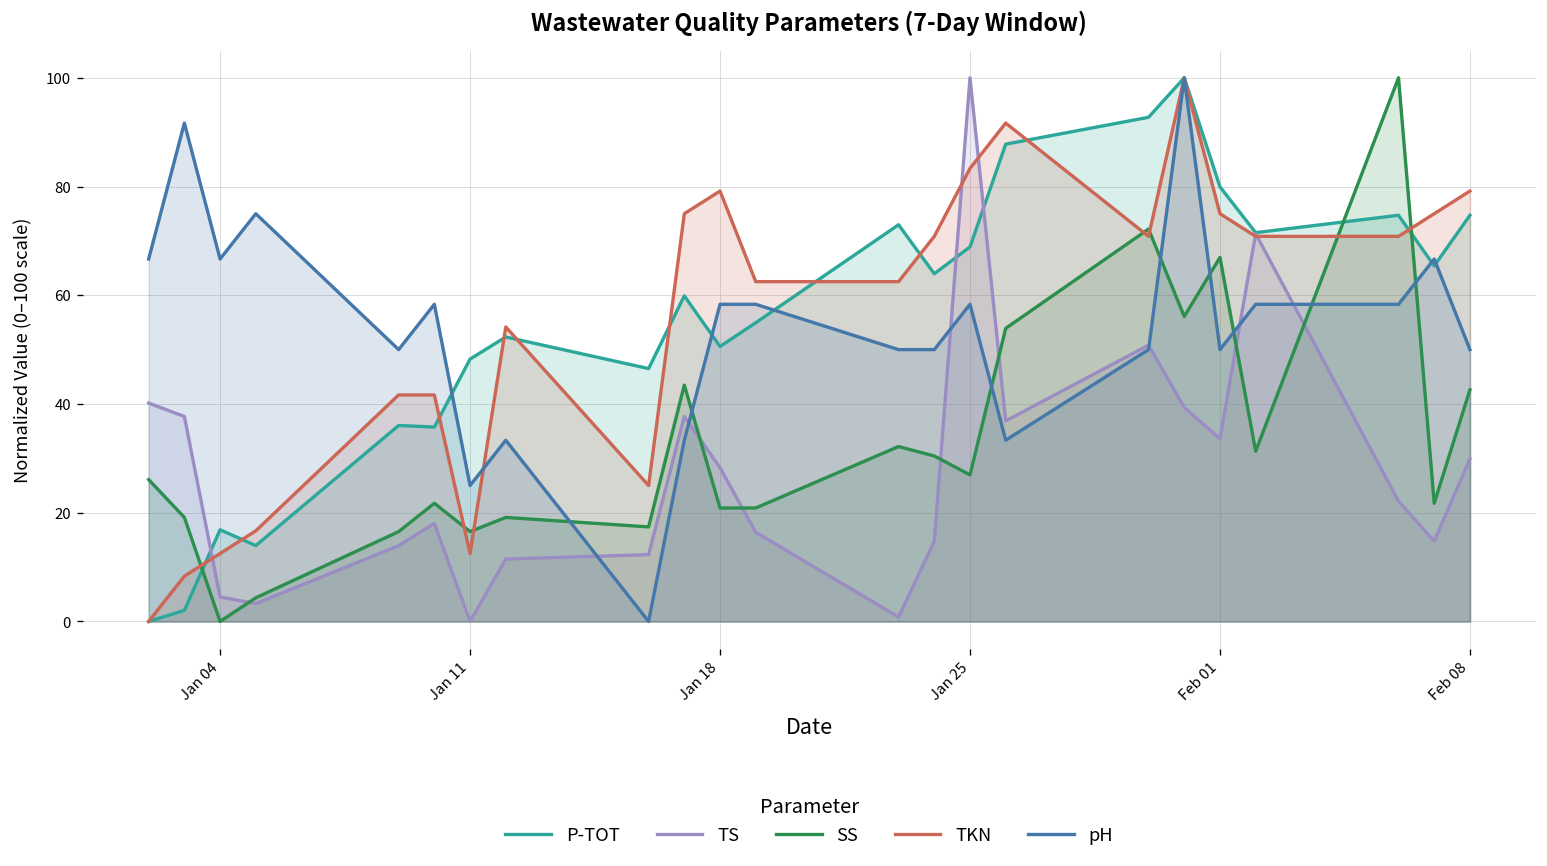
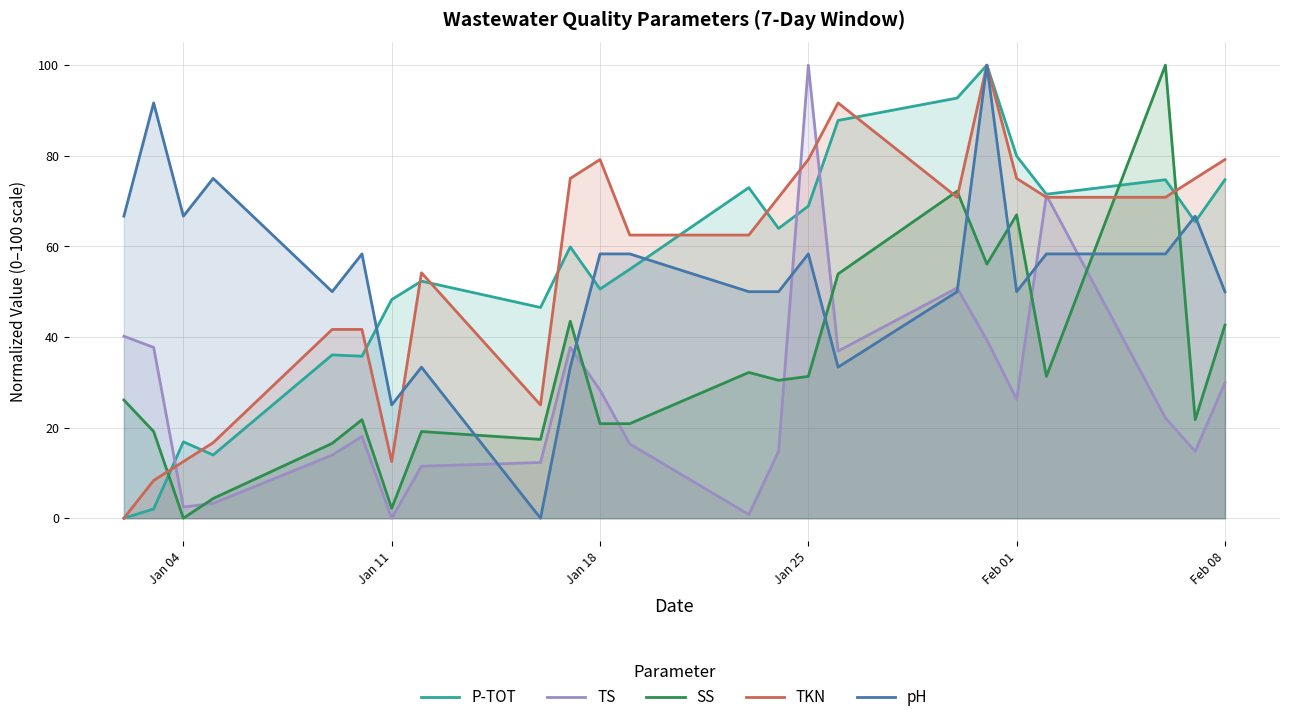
  {
    "TS": {
-     "Jan 04": 5,
+     "Jan 04": 2,
      "Jan 11": 0,
      "Jan 18": 28,
      "Jan 25": 100,
-     "Feb 01": 34,
+     "Feb 01": 26,
      "Feb 08": 30
    },
    "SS": {
      "Jan 04": 0,
-     "Jan 11": 17,
+     "Jan 11": 2,
      "Jan 18": 21,
-     "Jan 25": 27,
+     "Jan 25": 31,
      "Feb 01": 67,
      "Feb 08": 43
    },
    "TKN": {
      "Jan 04": 13,
      "Jan 11": 13,
      "Jan 18": 79,
-     "Jan 25": 83,
+     "Jan 25": 79,
      "Feb 01": 75,
      "Feb 08": 79
    }
  }
